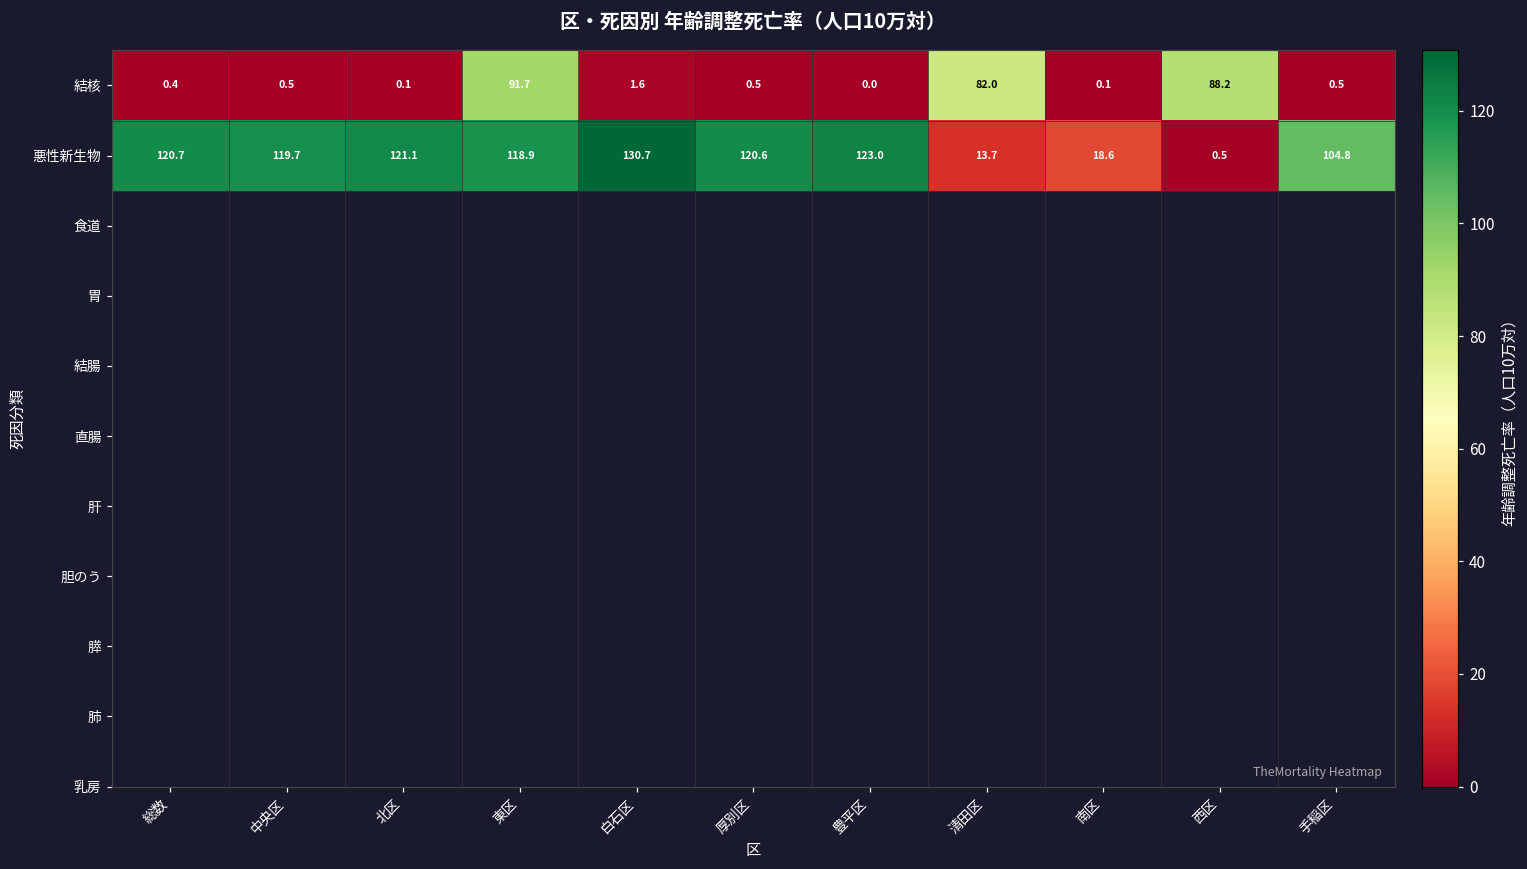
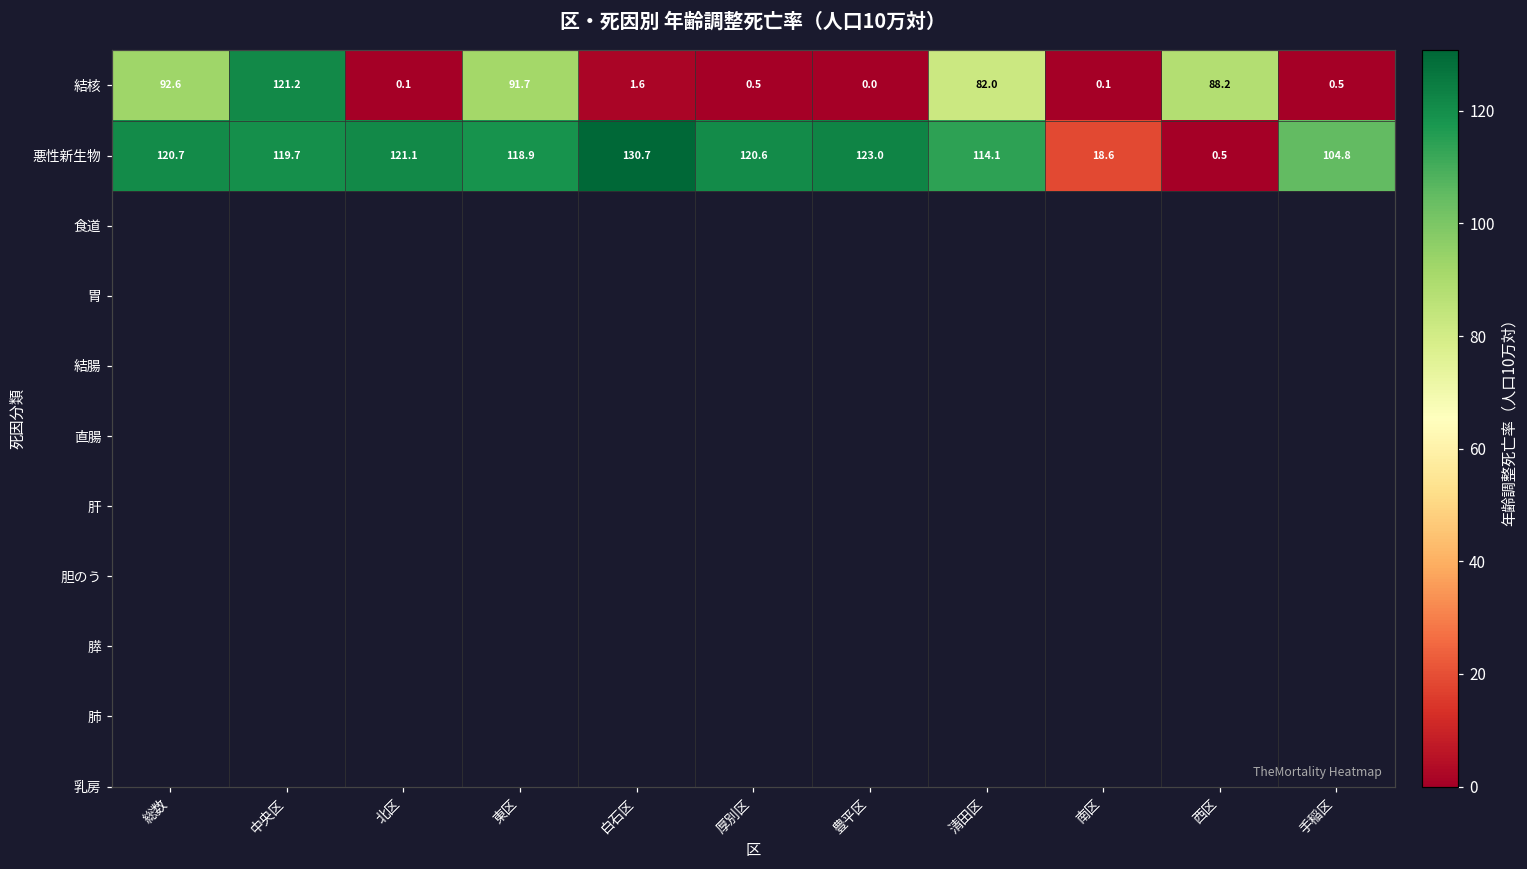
  {
    "結核": {
-     "総数": 0.4,
-     "中央区": 0.5,
+     "総数": 92.6,
+     "中央区": 121.2,
      "北区": 0.1,
      "東区": 91.7,
      "白石区": 1.6,
      "厚別区": 0.5,
      "豊平区": 0.0,
      "清田区": 82.0,
      "南区": 0.1,
      "西区": 88.2,
      "手稲区": 0.5
    },
    "悪性新生物": {
      "総数": 120.7,
      "中央区": 119.7,
      "北区": 121.1,
      "東区": 118.9,
      "白石区": 130.7,
      "厚別区": 120.6,
      "豊平区": 123.0,
-     "清田区": 13.7,
+     "清田区": 114.1,
      "南区": 18.6,
      "西区": 0.5,
      "手稲区": 104.8
    }
  }
